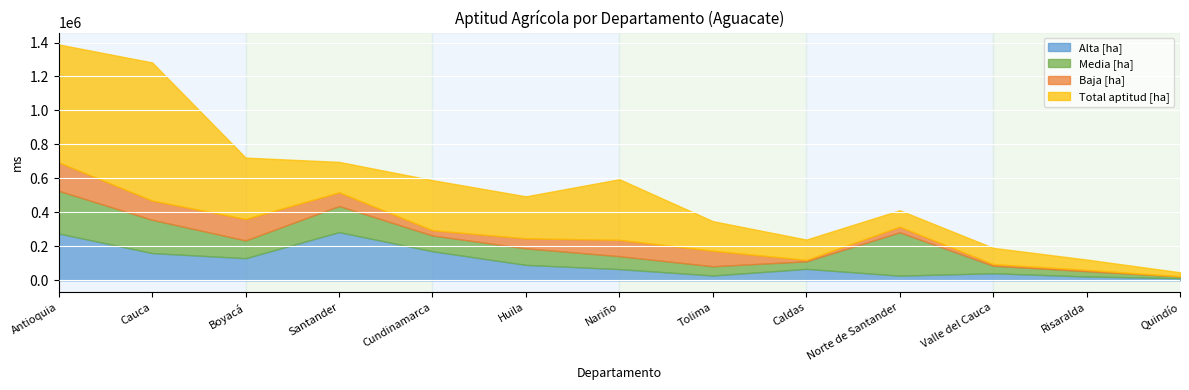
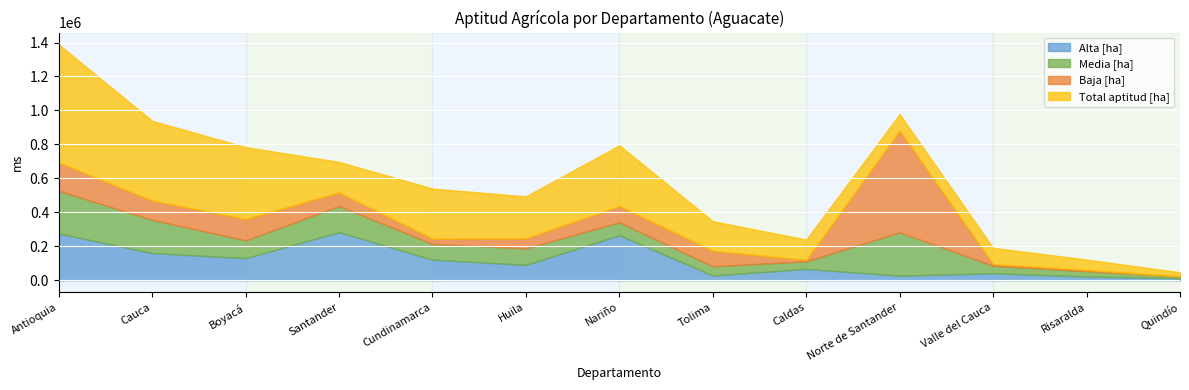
  {
    "Alta [ha]": {
      "Antioquia": 280000,
      "Cauca": 160000,
      "Boyacá": 130000,
      "Santander": 280000,
-     "Cundinamarca": 170000,
+     "Cundinamarca": 120000,
      "Huila": 90000,
-     "Nariño": 70000,
+     "Nariño": 270000,
      "Tolima": 30000,
      "Caldas": 70000,
      "Norte de Santander": 30000,
      "Valle del Cauca": 40000,
      "Risaralda": 20000
    },
    "Media [ha]": {
      "Antioquia": 250000,
      "Cauca": 200000,
      "Boyacá": 100000,
      "Santander": 150000,
      "Cundinamarca": 90000,
      "Huila": 100000,
      "Nariño": 80000,
      "Tolima": 50000,
      "Norte de Santander": 260000
    },
    "Baja [ha]": {
      "Antioquia": 170000,
      "Cauca": 110000,
      "Boyacá": 130000,
      "Santander": 80000,
      "Cundinamarca": 30000,
      "Huila": 60000,
      "Nariño": 100000,
      "Tolima": 90000,
-     "Norte de Santander": 30000
+     "Norte de Santander": 600000
    },
    "Total aptitud [ha]": {
      "Antioquia": 690000,
-     "Cauca": 810000,
-     "Boyacá": 360000,
+     "Cauca": 470000,
+     "Boyacá": 420000,
      "Santander": 180000,
      "Cundinamarca": 290000,
      "Huila": 250000,
      "Nariño": 360000,
      "Tolima": 170000,
      "Caldas": 120000,
      "Norte de Santander": 100000,
      "Valle del Cauca": 100000,
      "Risaralda": 60000,
      "Quindío": 20000
    }
  }
